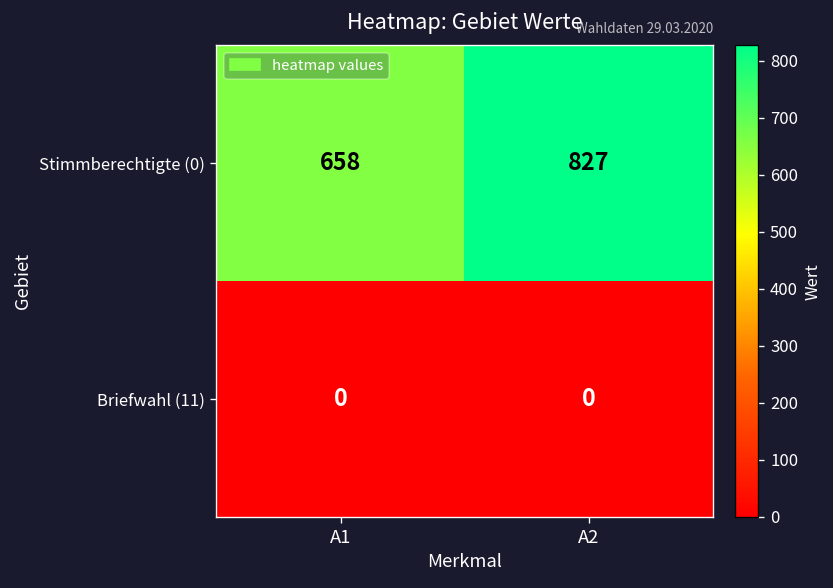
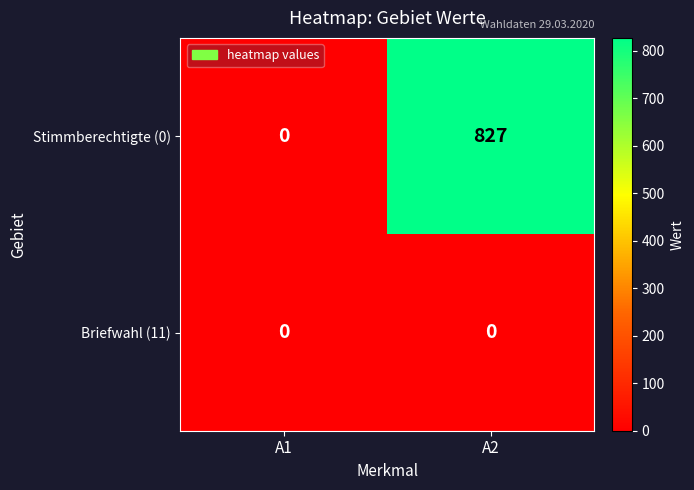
  {
    "Stimmberechtigte (0)": {
-     "A1": 658,
+     "A1": 0,
      "A2": 827
    },
    "Briefwahl (11)": {
      "A1": 0,
      "A2": 0
    }
  }
